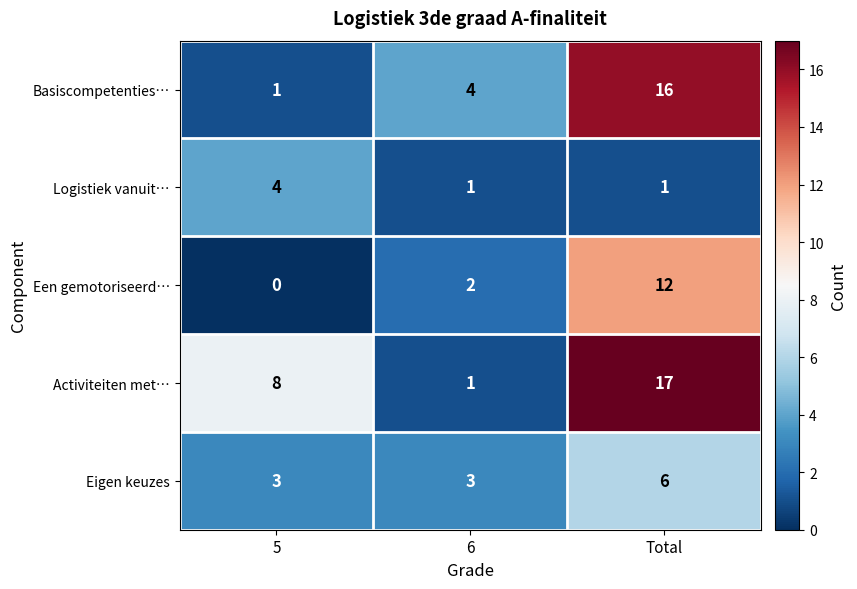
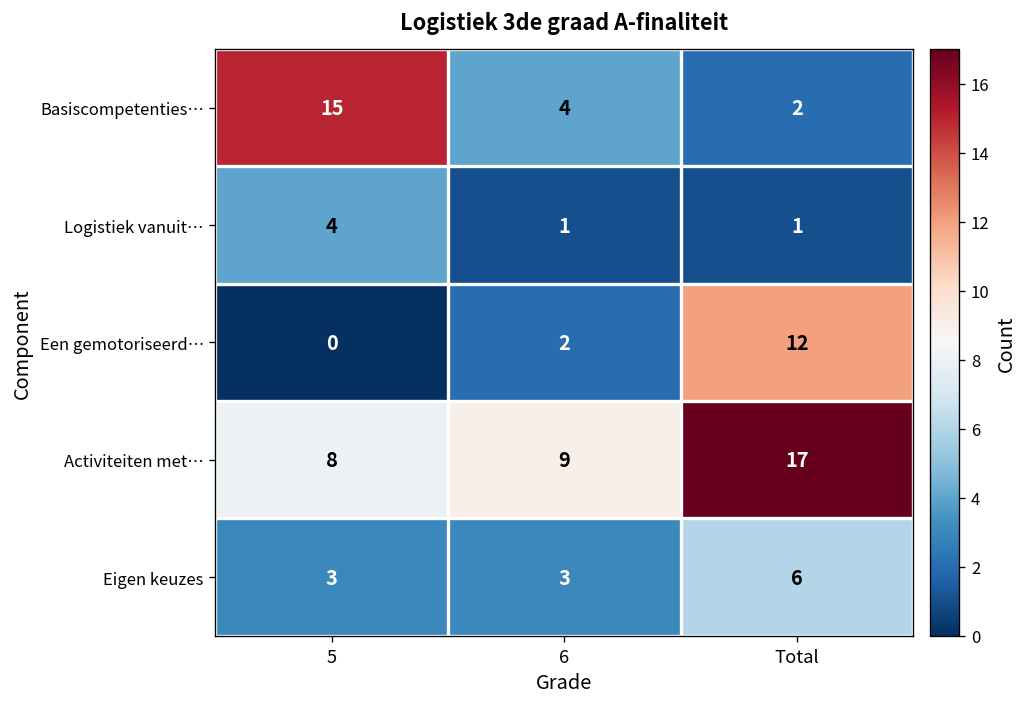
  {
    "Basiscompetenties…": {
-     "5": 1,
+     "5": 15,
      "6": 4,
-     "Total": 16
+     "Total": 2
    },
    "Logistiek vanuit…": {
      "5": 4,
      "6": 1,
      "Total": 1
    },
    "Een gemotoriseerd…": {
      "5": 0,
      "6": 2,
      "Total": 12
    },
    "Activiteiten met…": {
      "5": 8,
-     "6": 1,
+     "6": 9,
      "Total": 17
    },
    "Eigen keuzes": {
      "5": 3,
      "6": 3,
      "Total": 6
    }
  }
